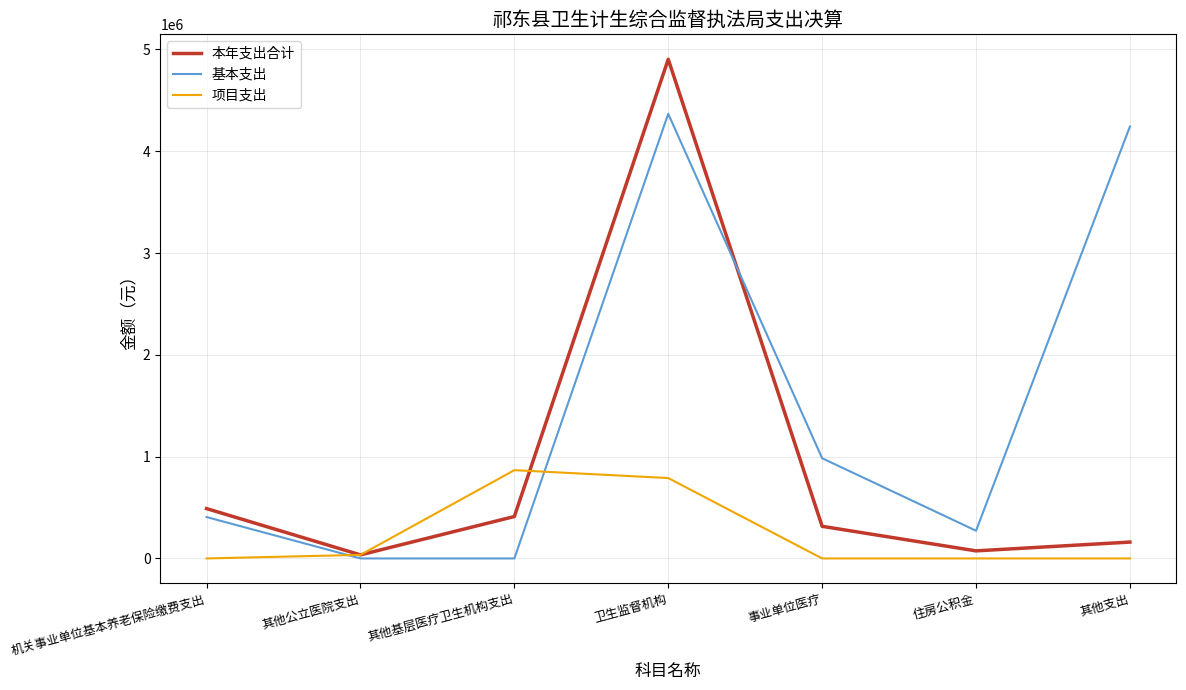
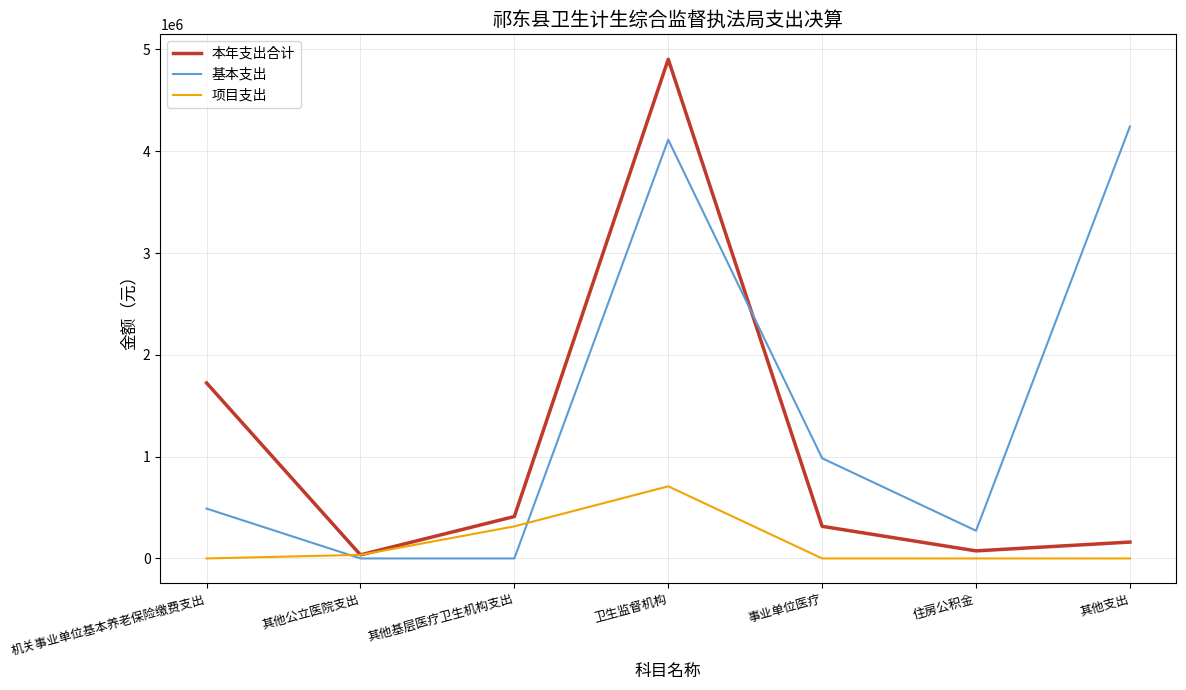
  {
    "本年支出合计": {
-     "机关事业单位基本养老保险缴费支出": 490000,
+     "机关事业单位基本养老保险缴费支出": 1720000,
      "其他基层医疗卫生机构支出": 410000,
      "卫生监督机构": 4900000,
      "事业单位医疗": 320000,
      "住房公积金": 70000,
      "其他支出": 160000
    },
    "基本支出": {
-     "机关事业单位基本养老保险缴费支出": 410000,
+     "机关事业单位基本养老保险缴费支出": 490000,
      "其他公立医院支出": 0,
      "其他基层医疗卫生机构支出": 0,
-     "卫生监督机构": 4370000,
+     "卫生监督机构": 4110000,
      "事业单位医疗": 980000,
      "住房公积金": 270000,
      "其他支出": 4240000
    },
    "项目支出": {
      "机关事业单位基本养老保险缴费支出": 0,
-     "其他基层医疗卫生机构支出": 870000,
-     "卫生监督机构": 790000,
+     "其他基层医疗卫生机构支出": 320000,
+     "卫生监督机构": 710000,
      "事业单位医疗": 0,
      "住房公积金": 0,
      "其他支出": 0
    }
  }
